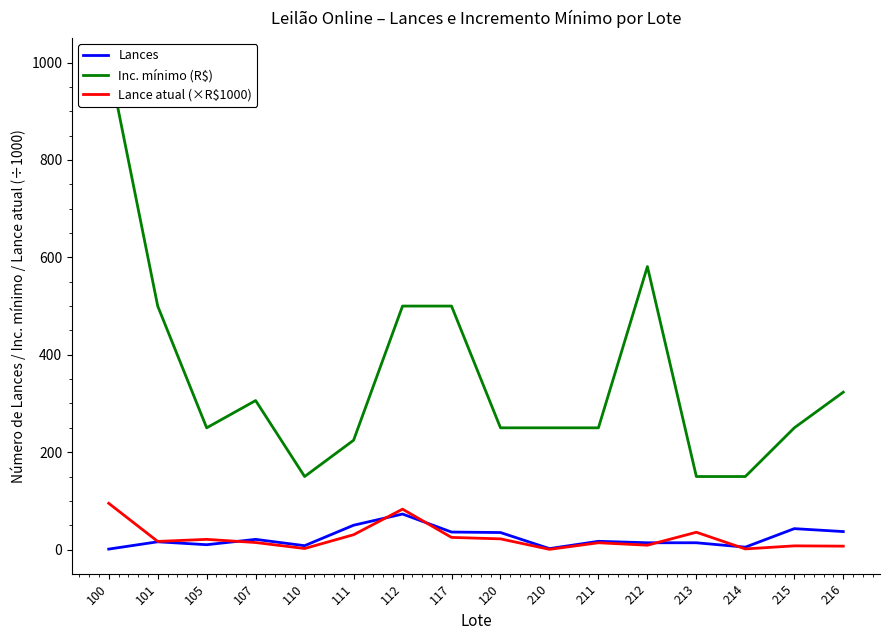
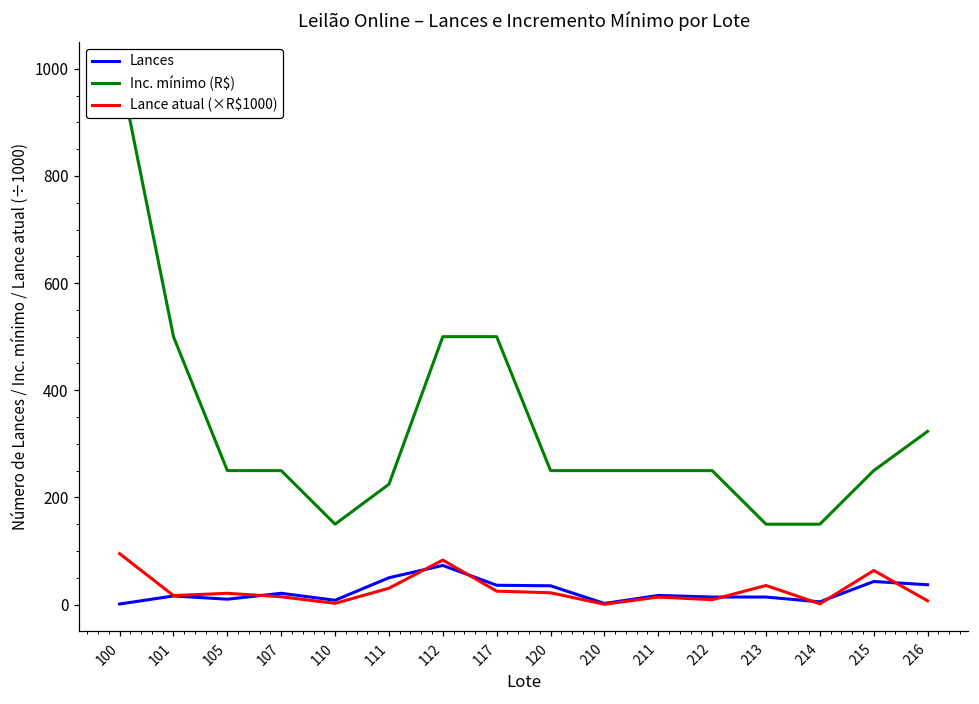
  {
    "Lances": {
      "100": 0,
      "105": 10,
      "107": 20,
      "110": 10,
      "111": 50,
      "112": 70,
      "117": 40,
      "120": 40,
      "213": 10,
      "215": 40,
      "216": 40
    },
    "Inc. mínimo (R$)": {
      "101": 500,
      "105": 250,
-     "107": 310,
+     "107": 250,
      "110": 150,
      "111": 220,
      "112": 500,
      "117": 500,
      "120": 250,
      "210": 250,
      "211": 250,
-     "212": 580,
+     "212": 250,
      "213": 150,
      "214": 150,
      "215": 250,
      "216": 320
    },
    "Lance atual (×R$1000)": {
      "100": 100,
      "105": 20,
      "107": 10,
      "110": 0,
      "111": 30,
      "112": 80,
      "117": 30,
      "120": 20,
      "213": 40,
-     "215": 10,
+     "215": 60,
      "216": 10
    }
  }
